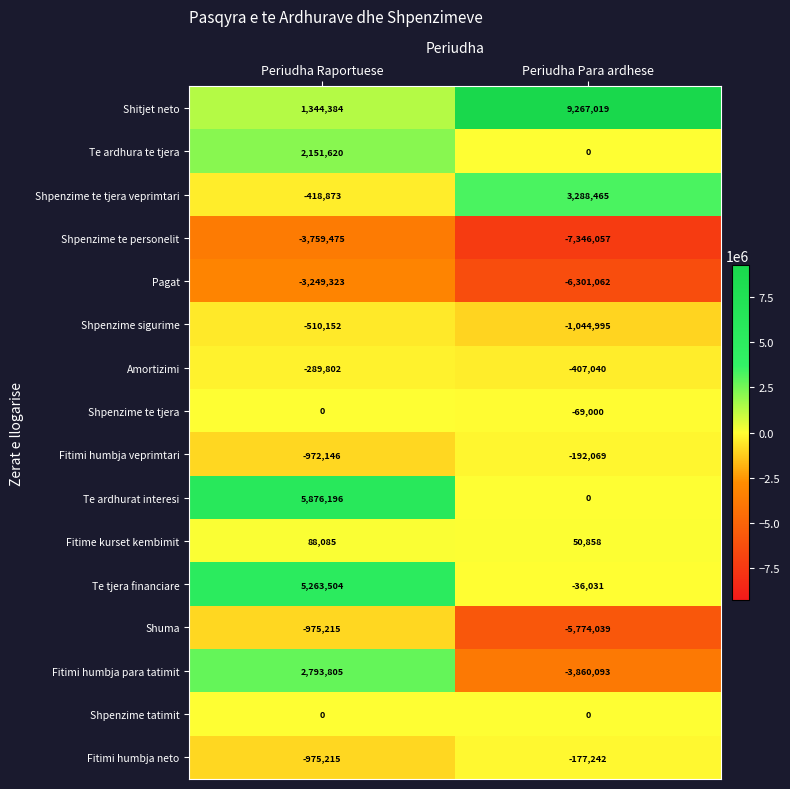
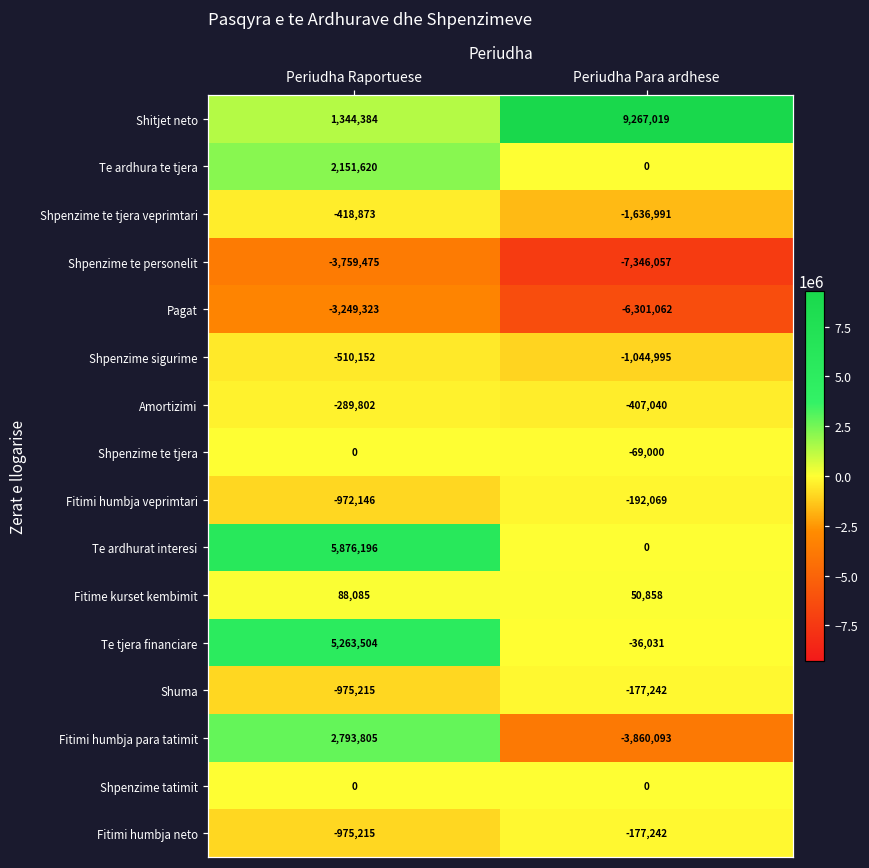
  {
    "Shitjet neto": {
      "Periudha Raportuese": "1,344,384",
      "Periudha Para ardhese": "9,267,019"
    },
    "Te ardhura te tjera": {
      "Periudha Raportuese": "2,151,620",
      "Periudha Para ardhese": "0"
    },
    "Shpenzime te tjera veprimtari": {
      "Periudha Raportuese": "-418,873",
-     "Periudha Para ardhese": "3,288,465"
+     "Periudha Para ardhese": "-1,636,991"
    },
    "Shpenzime te personelit": {
      "Periudha Raportuese": "-3,759,475",
      "Periudha Para ardhese": "-7,346,057"
    },
    "Pagat": {
      "Periudha Raportuese": "-3,249,323",
      "Periudha Para ardhese": "-6,301,062"
    },
    "Shpenzime sigurime": {
      "Periudha Raportuese": "-510,152",
      "Periudha Para ardhese": "-1,044,995"
    },
    "Amortizimi": {
      "Periudha Raportuese": "-289,802",
      "Periudha Para ardhese": "-407,040"
    },
    "Shpenzime te tjera": {
      "Periudha Raportuese": "0",
      "Periudha Para ardhese": "-69,000"
    },
    "Fitimi humbja veprimtari": {
      "Periudha Raportuese": "-972,146",
      "Periudha Para ardhese": "-192,069"
    },
    "Te ardhurat interesi": {
      "Periudha Raportuese": "5,876,196",
      "Periudha Para ardhese": "0"
    },
    "Fitime kurset kembimit": {
      "Periudha Raportuese": "88,085",
      "Periudha Para ardhese": "50,858"
    },
    "Te tjera financiare": {
      "Periudha Raportuese": "5,263,504",
      "Periudha Para ardhese": "-36,031"
    },
    "Shuma": {
      "Periudha Raportuese": "-975,215",
-     "Periudha Para ardhese": "-5,774,039"
+     "Periudha Para ardhese": "-177,242"
    },
    "Fitimi humbja para tatimit": {
      "Periudha Raportuese": "2,793,805",
      "Periudha Para ardhese": "-3,860,093"
    },
    "Shpenzime tatimit": {
      "Periudha Raportuese": "0",
      "Periudha Para ardhese": "0"
    },
    "Fitimi humbja neto": {
      "Periudha Raportuese": "-975,215",
      "Periudha Para ardhese": "-177,242"
    }
  }
